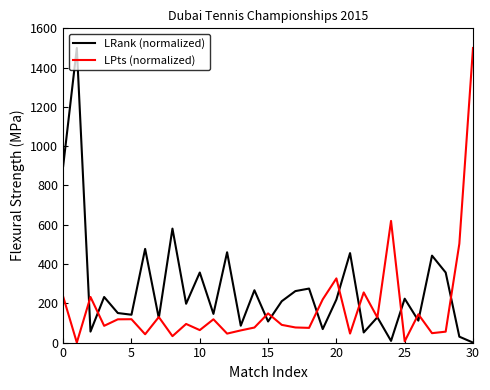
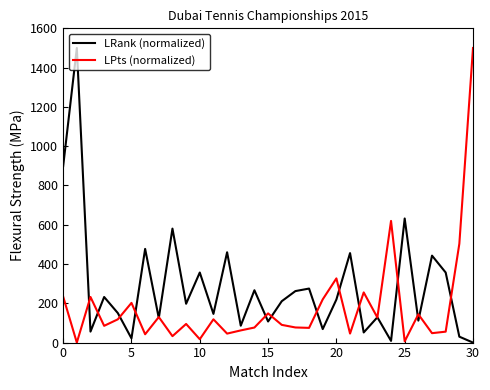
  {
    "LRank (normalized)": {
      "0": 900,
-     "5": 140,
+     "5": 20,
      "10": 360,
      "15": 110,
      "20": 220,
-     "25": 220,
+     "25": 630,
      "30": 0
    },
    "LPts (normalized)": {
      "0": 230,
-     "5": 120,
-     "10": 60,
+     "5": 200,
+     "10": 20,
      "15": 150,
      "20": 330,
      "25": 10,
      "30": 1500
    }
  }
